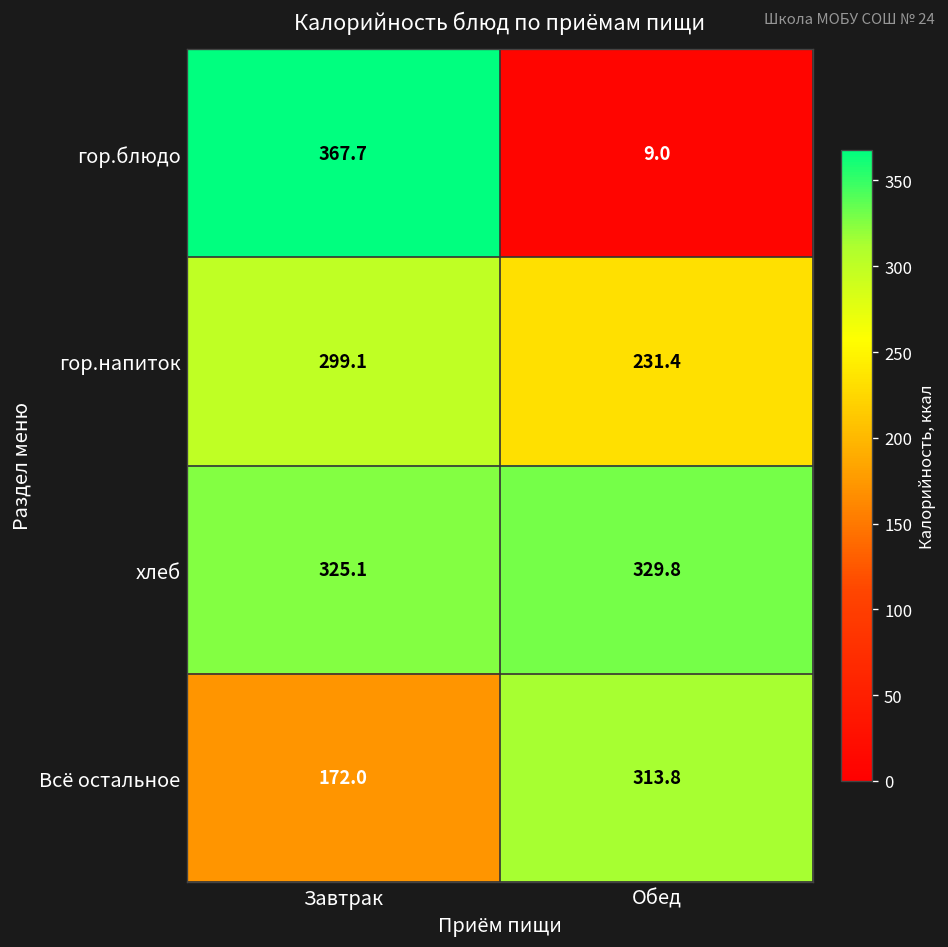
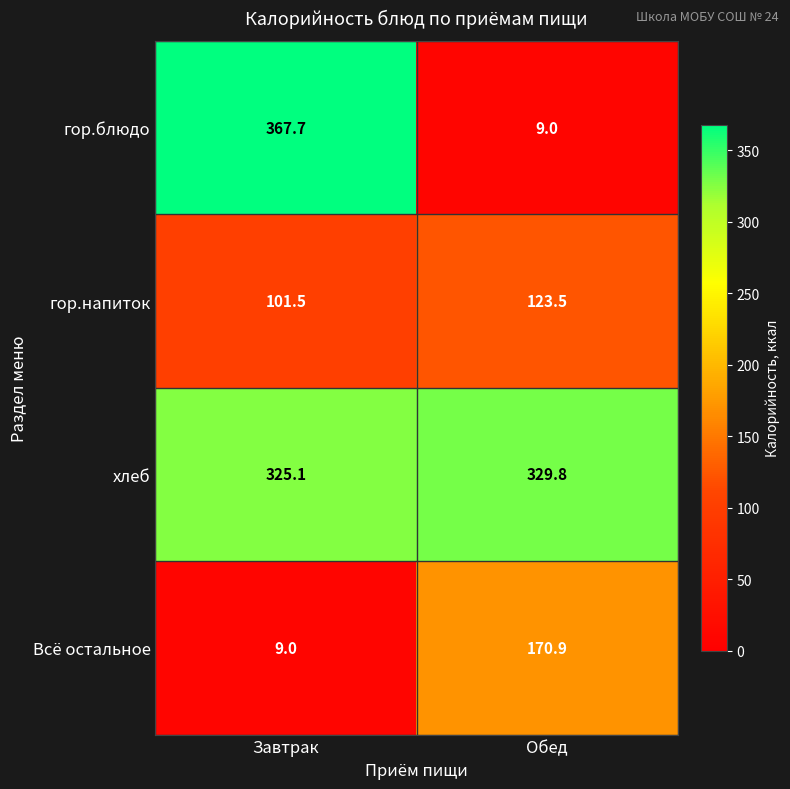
  {
    "гор.блюдо": {
      "Завтрак": 367.7,
      "Обед": 9.0
    },
    "гор.напиток": {
-     "Завтрак": 299.1,
-     "Обед": 231.4
+     "Завтрак": 101.5,
+     "Обед": 123.5
    },
    "хлеб": {
      "Завтрак": 325.1,
      "Обед": 329.8
    },
    "Всё остальное": {
-     "Завтрак": 172.0,
-     "Обед": 313.8
+     "Завтрак": 9.0,
+     "Обед": 170.9
    }
  }
